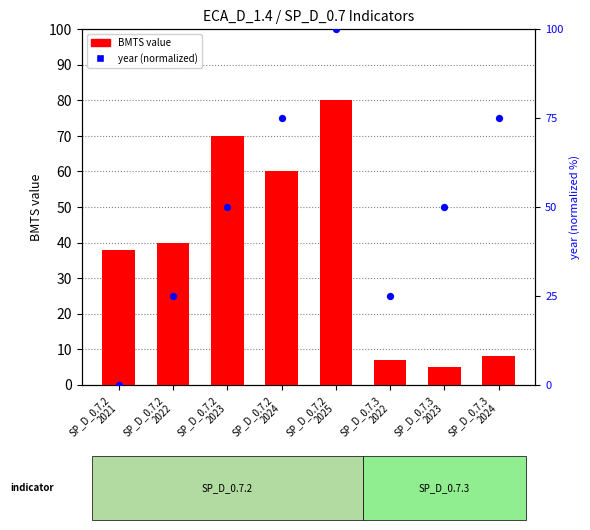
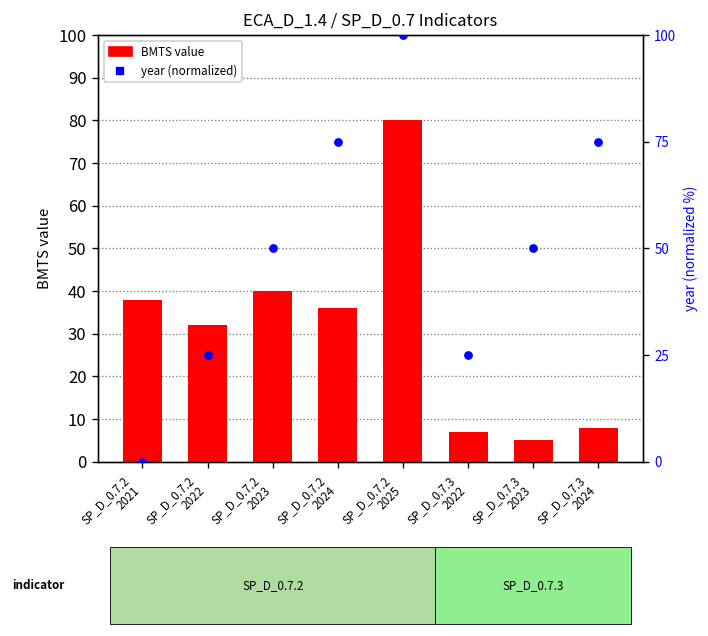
  {
    "BMTS value": {
      "SP_D_0.7.2 2021": 38,
-     "SP_D_0.7.2 2022": 40,
-     "SP_D_0.7.2 2023": 70,
-     "SP_D_0.7.2 2024": 60,
+     "SP_D_0.7.2 2022": 32,
+     "SP_D_0.7.2 2023": 40,
+     "SP_D_0.7.2 2024": 36,
      "SP_D_0.7.2 2025": 80,
      "SP_D_0.7.3 2022": 7,
      "SP_D_0.7.3 2023": 5,
      "SP_D_0.7.3 2024": 8
    }
  }
